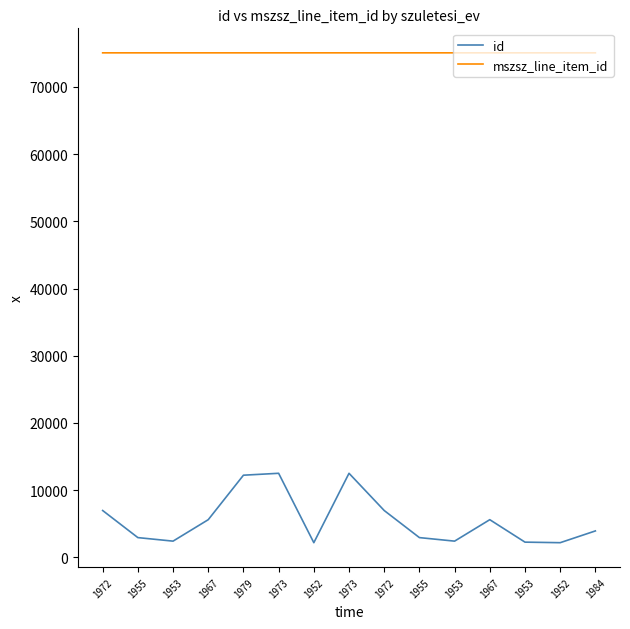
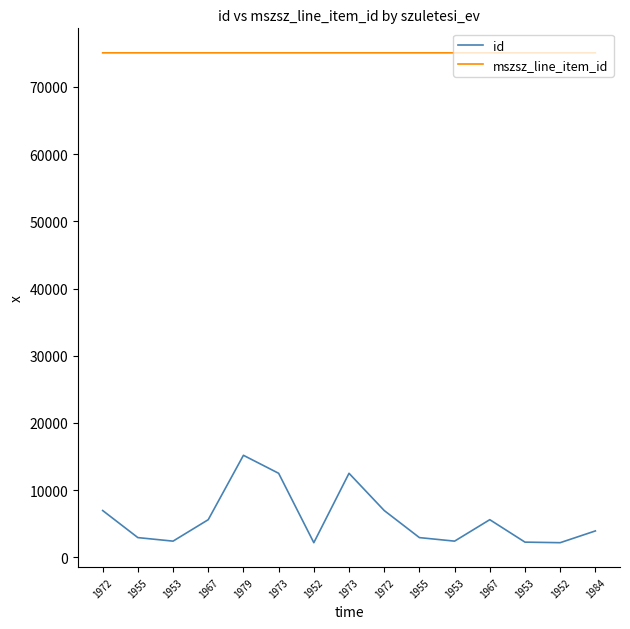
  {
    "id": {
-     "1979": 12000,
+     "1979": 15000,
      "1984": 4000
    },
    "mszsz_line_item_id": {
      "1979": 75000
    }
  }
